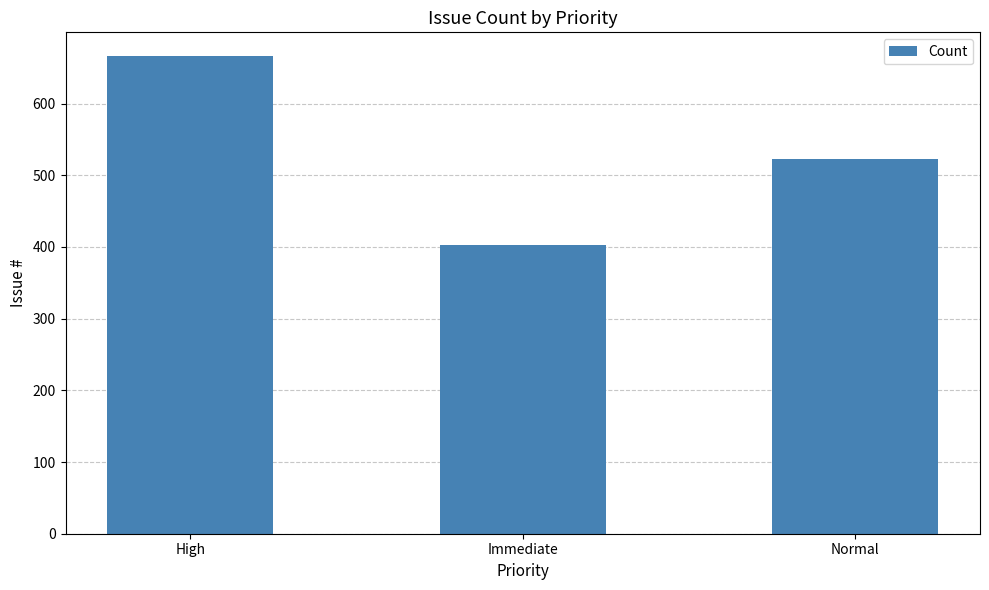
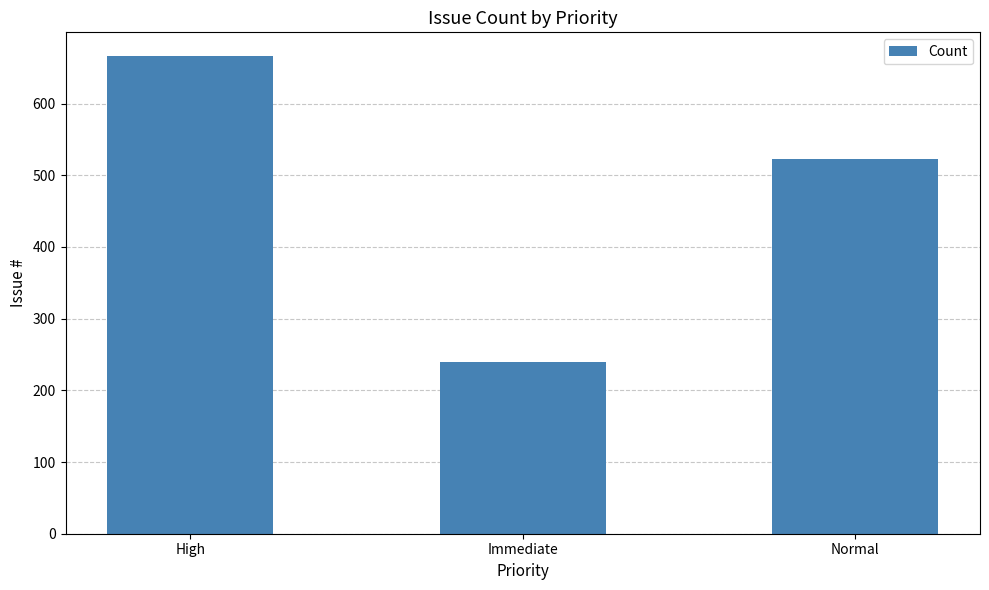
  {
    "High": 670,
-   "Immediate": 400,
+   "Immediate": 240,
    "Normal": 520
  }
